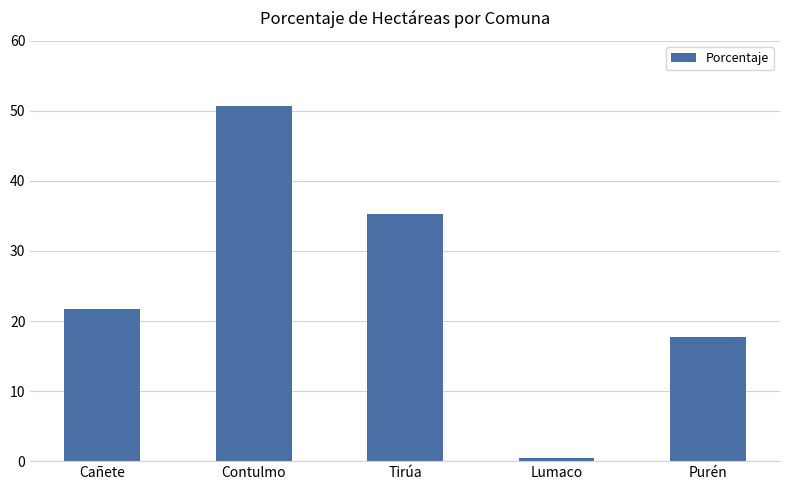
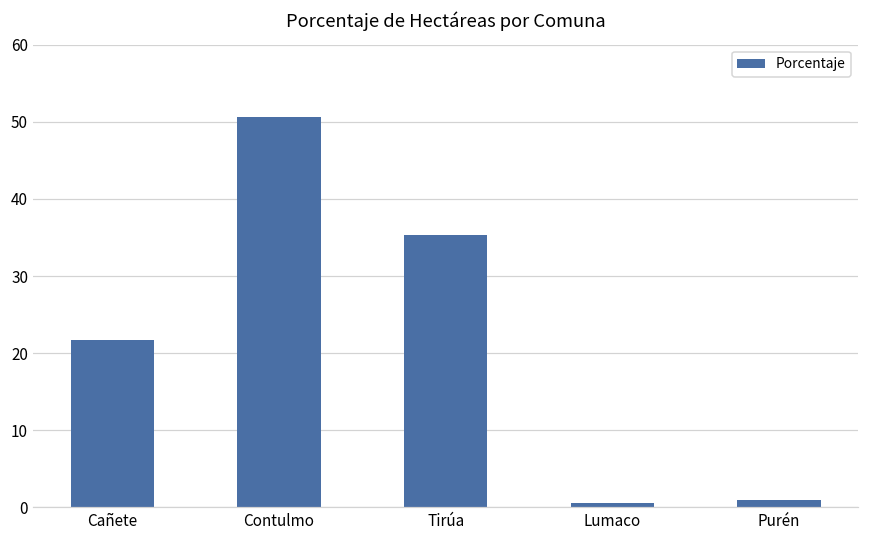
  {
    "Cañete": 22,
    "Contulmo": 51,
    "Tirúa": 35,
    "Lumaco": 1,
-   "Purén": 18
+   "Purén": 1
  }
